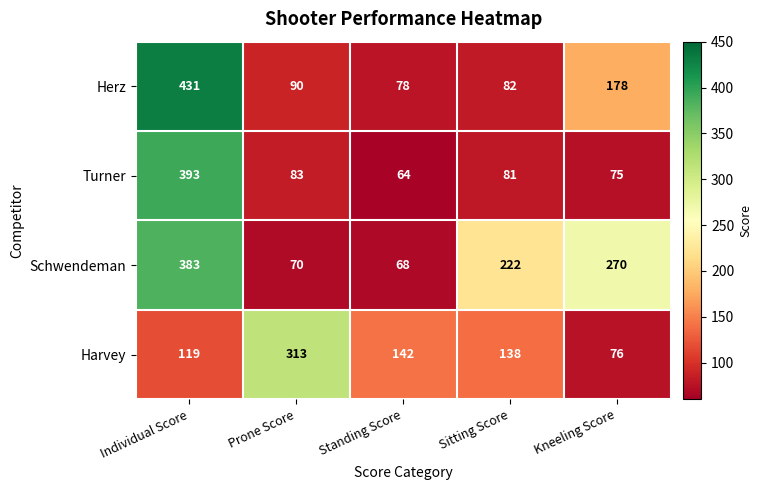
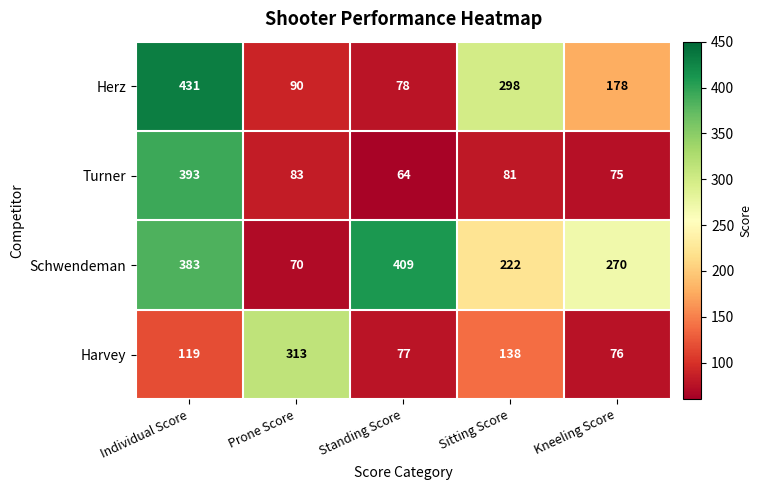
  {
    "Herz": {
      "Individual Score": 431,
      "Prone Score": 90,
      "Standing Score": 78,
-     "Sitting Score": 82,
+     "Sitting Score": 298,
      "Kneeling Score": 178
    },
    "Turner": {
      "Individual Score": 393,
      "Prone Score": 83,
      "Standing Score": 64,
      "Sitting Score": 81,
      "Kneeling Score": 75
    },
    "Schwendeman": {
      "Individual Score": 383,
      "Prone Score": 70,
-     "Standing Score": 68,
+     "Standing Score": 409,
      "Sitting Score": 222,
      "Kneeling Score": 270
    },
    "Harvey": {
      "Individual Score": 119,
      "Prone Score": 313,
-     "Standing Score": 142,
+     "Standing Score": 77,
      "Sitting Score": 138,
      "Kneeling Score": 76
    }
  }
